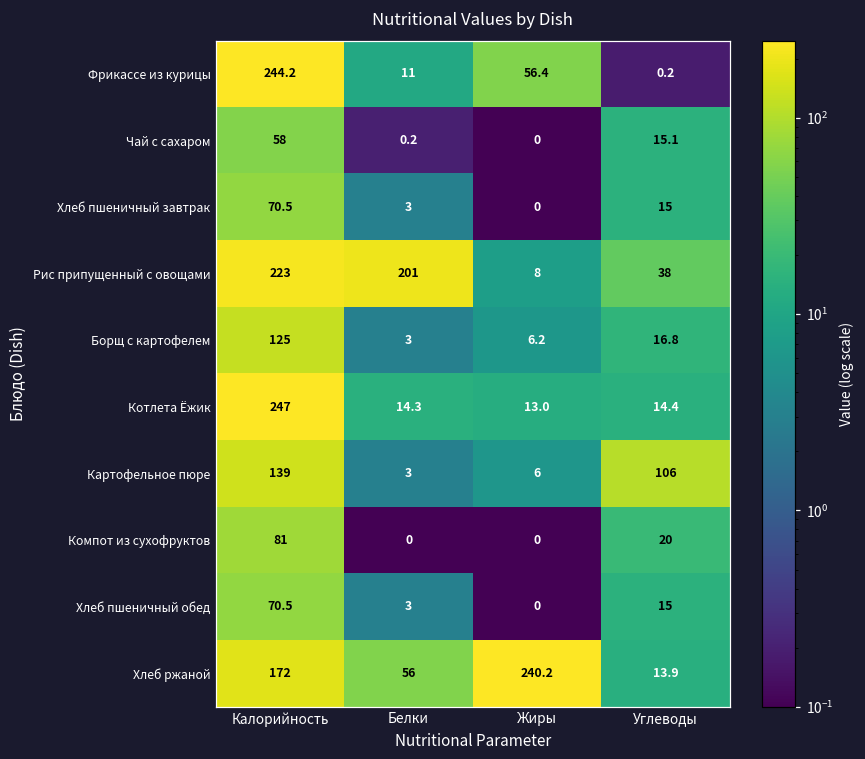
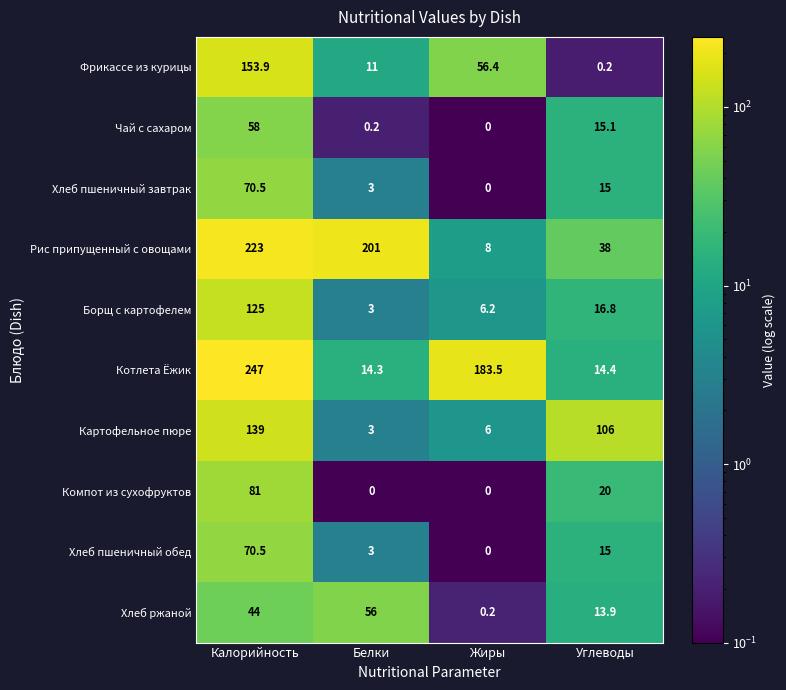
  {
    "Фрикассе из курицы": {
-     "Калорийность": 244.2,
+     "Калорийность": 153.9,
      "Белки": 11,
      "Жиры": 56.4,
      "Углеводы": 0.2
    },
    "Чай с сахаром": {
      "Калорийность": 58,
      "Белки": 0.2,
      "Жиры": 0,
      "Углеводы": 15.1
    },
    "Хлеб пшеничный завтрак": {
      "Калорийность": 70.5,
      "Белки": 3,
      "Жиры": 0,
      "Углеводы": 15
    },
    "Рис припущенный с овощами": {
      "Калорийность": 223,
      "Белки": 201,
      "Жиры": 8,
      "Углеводы": 38
    },
    "Борщ с картофелем": {
      "Калорийность": 125,
      "Белки": 3,
      "Жиры": 6.2,
      "Углеводы": 16.8
    },
    "Котлета Ёжик": {
      "Калорийность": 247,
      "Белки": 14.3,
-     "Жиры": 13.0,
+     "Жиры": 183.5,
      "Углеводы": 14.4
    },
    "Картофельное пюре": {
      "Калорийность": 139,
      "Белки": 3,
      "Жиры": 6,
      "Углеводы": 106
    },
    "Компот из сухофруктов": {
      "Калорийность": 81,
      "Белки": 0,
      "Жиры": 0,
      "Углеводы": 20
    },
    "Хлеб пшеничный обед": {
      "Калорийность": 70.5,
      "Белки": 3,
      "Жиры": 0,
      "Углеводы": 15
    },
    "Хлеб ржаной": {
-     "Калорийность": 172,
+     "Калорийность": 44,
      "Белки": 56,
-     "Жиры": 240.2,
+     "Жиры": 0.2,
      "Углеводы": 13.9
    }
  }
